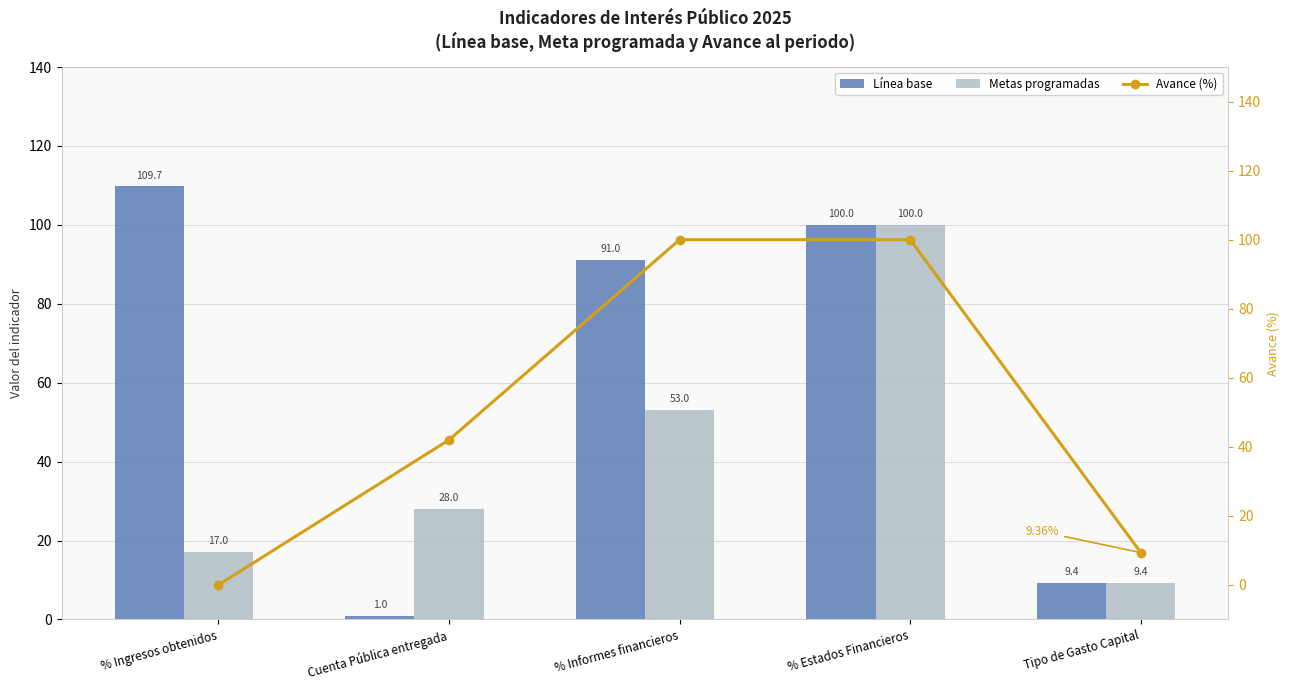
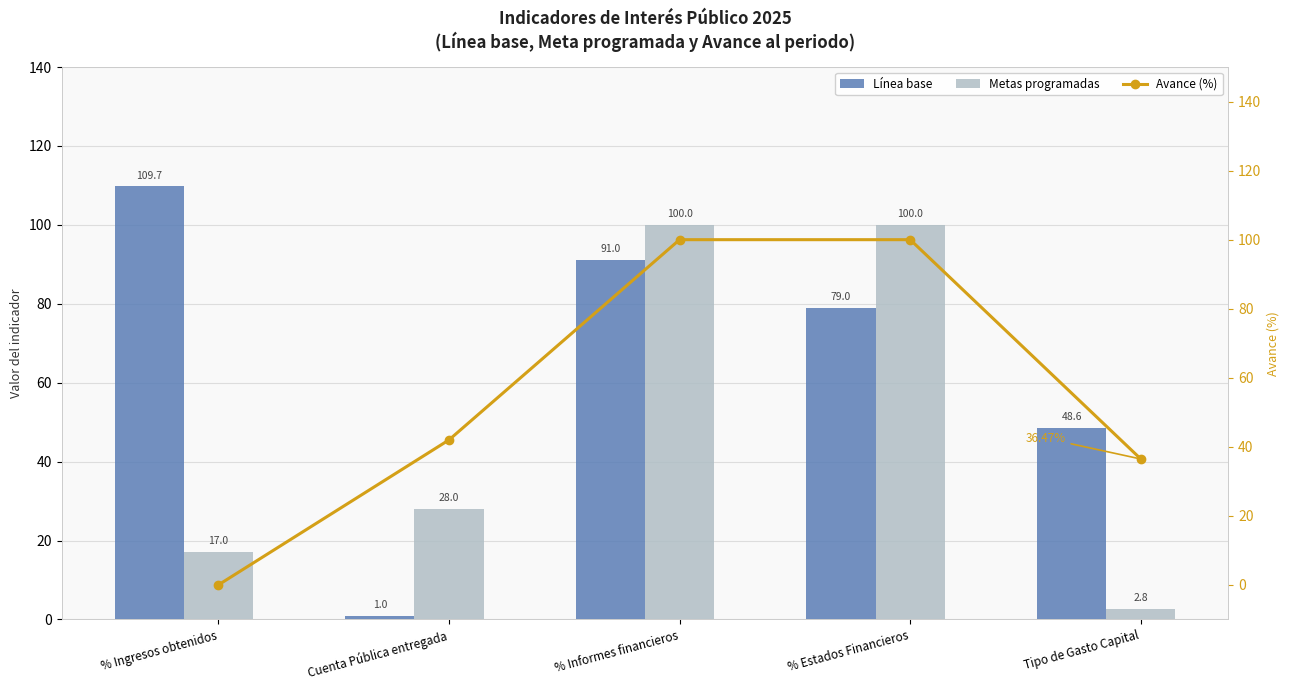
  {
    "Línea base": {
      "% Ingresos obtenidos": "109.7",
      "Cuenta Pública entregada": "1.0",
      "% Informes financieros": "91.0",
-     "% Estados Financieros": "100.0",
-     "Tipo de Gasto Capital": "9.4"
+     "% Estados Financieros": "79.0",
+     "Tipo de Gasto Capital": "48.6"
    },
    "Metas programadas": {
      "% Ingresos obtenidos": "17.0",
      "Cuenta Pública entregada": "28.0",
-     "% Informes financieros": "53.0",
+     "% Informes financieros": "100.0",
      "% Estados Financieros": "100.0",
-     "Tipo de Gasto Capital": "9.4"
+     "Tipo de Gasto Capital": "2.8"
    },
    "Avance (%)": {
-     "Tipo de Gasto Capital": "9.36%"
+     "Tipo de Gasto Capital": "36.47%"
    }
  }
